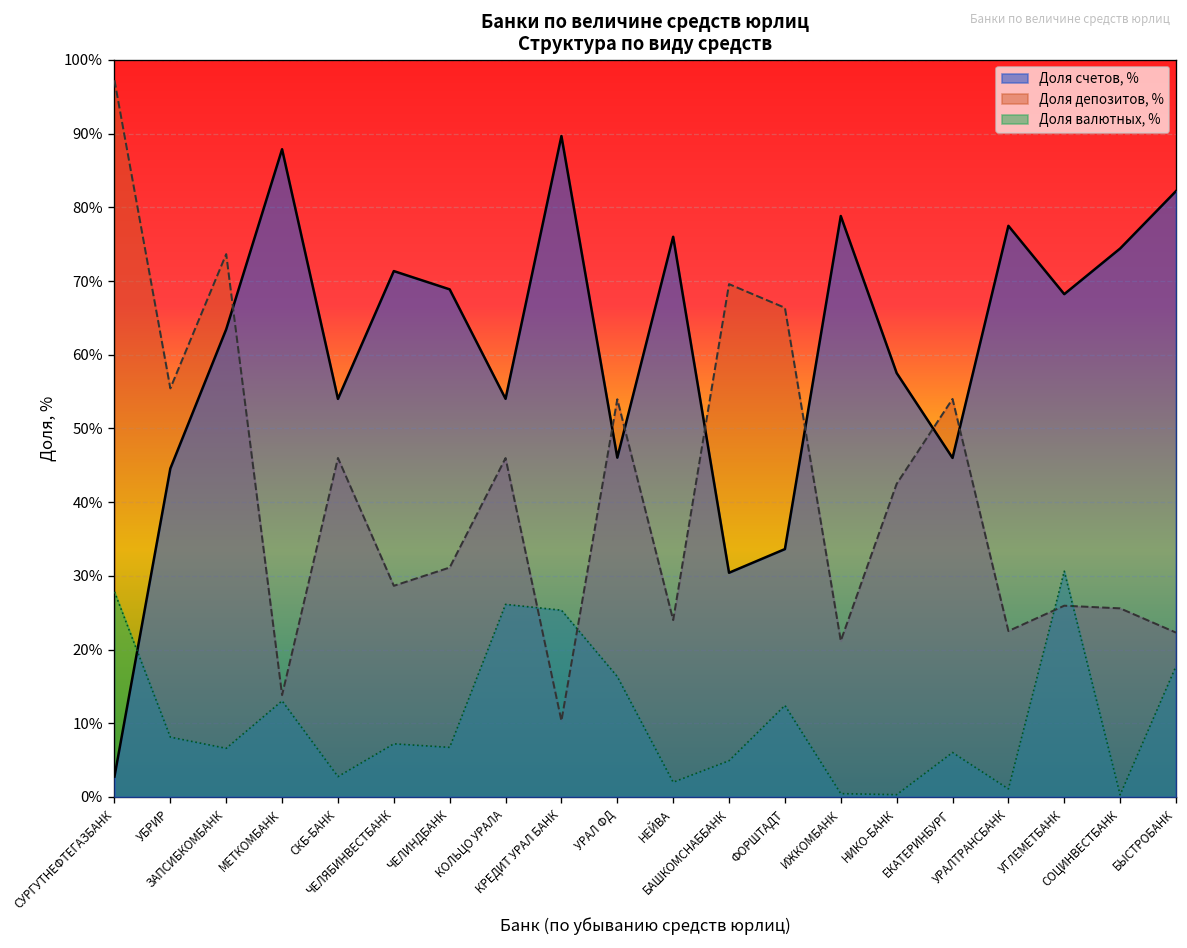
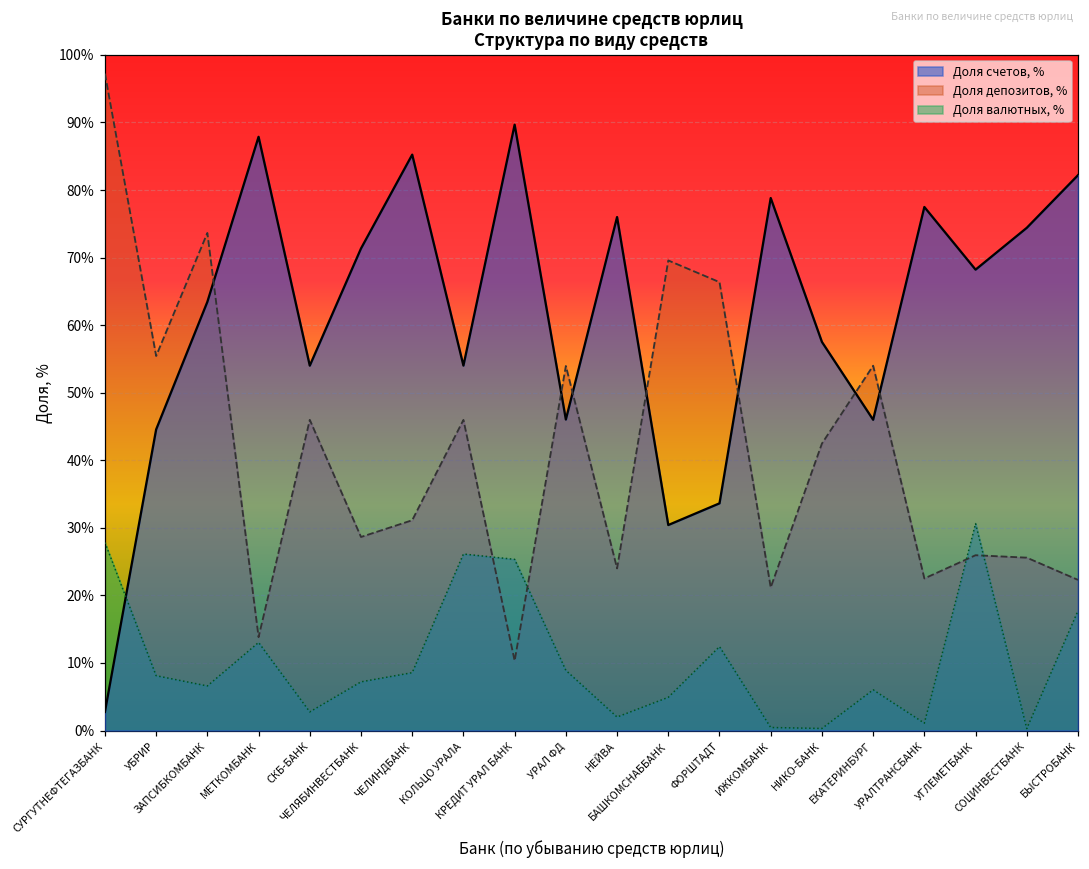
  {
    "Доля счетов, %": {
      "СУРГУТНЕФТЕГАЗБАНК": "3%",
      "УБРИР": "45%",
      "ЗАПСИБКОМБАНК": "63%",
      "МЕТКОМБАНК": "88%",
      "СКБ-БАНК": "54%",
      "ЧЕЛЯБИНВЕСТБАНК": "71%",
-     "ЧЕЛИНДБАНК": "69%",
+     "ЧЕЛИНДБАНК": "85%",
      "КОЛЬЦО УРАЛА": "54%",
      "КРЕДИТ УРАЛ БАНК": "90%",
      "УРАЛ ФД": "46%",
      "НЕЙВА": "76%",
      "БАШКОМСНАББАНК": "30%",
      "ФОРШТАДТ": "34%",
      "ИЖКОМБАНК": "79%",
      "НИКО-БАНК": "58%",
      "ЕКАТЕРИНБУРГ": "46%",
      "УРАЛТРАНСБАНК": "77%",
      "УГЛЕМЕТБАНК": "68%",
      "СОЦИНВЕСТБАНК": "74%",
      "БЫСТРОБАНК": "82%"
    },
    "Доля депозитов, %": {
      "СУРГУТНЕФТЕГАЗБАНК": "97%",
      "УБРИР": "55%",
      "ЗАПСИБКОМБАНК": "74%",
      "МЕТКОМБАНК": "14%",
      "СКБ-БАНК": "46%",
      "ЧЕЛЯБИНВЕСТБАНК": "29%",
      "ЧЕЛИНДБАНК": "31%",
      "КОЛЬЦО УРАЛА": "46%",
      "КРЕДИТ УРАЛ БАНК": "10%",
      "УРАЛ ФД": "54%",
      "НЕЙВА": "24%",
      "БАШКОМСНАББАНК": "70%",
      "ФОРШТАДТ": "66%",
      "ИЖКОМБАНК": "21%",
      "НИКО-БАНК": "42%",
      "ЕКАТЕРИНБУРГ": "54%",
      "УРАЛТРАНСБАНК": "23%",
      "УГЛЕМЕТБАНК": "26%",
      "СОЦИНВЕСТБАНК": "26%",
      "БЫСТРОБАНК": "22%"
    },
    "Доля валютных, %": {
      "СУРГУТНЕФТЕГАЗБАНК": "28%",
      "УБРИР": "8%",
      "ЗАПСИБКОМБАНК": "7%",
      "МЕТКОМБАНК": "13%",
      "СКБ-БАНК": "3%",
      "ЧЕЛЯБИНВЕСТБАНК": "7%",
-     "ЧЕЛИНДБАНК": "7%",
+     "ЧЕЛИНДБАНК": "9%",
      "КОЛЬЦО УРАЛА": "26%",
      "КРЕДИТ УРАЛ БАНК": "25%",
-     "УРАЛ ФД": "16%",
+     "УРАЛ ФД": "9%",
      "НЕЙВА": "2%",
      "БАШКОМСНАББАНК": "5%",
      "ФОРШТАДТ": "12%",
      "ИЖКОМБАНК": "0%",
      "НИКО-БАНК": "0%",
      "ЕКАТЕРИНБУРГ": "6%",
      "УРАЛТРАНСБАНК": "1%",
      "УГЛЕМЕТБАНК": "31%",
      "СОЦИНВЕСТБАНК": "0%",
      "БЫСТРОБАНК": "18%"
    }
  }
